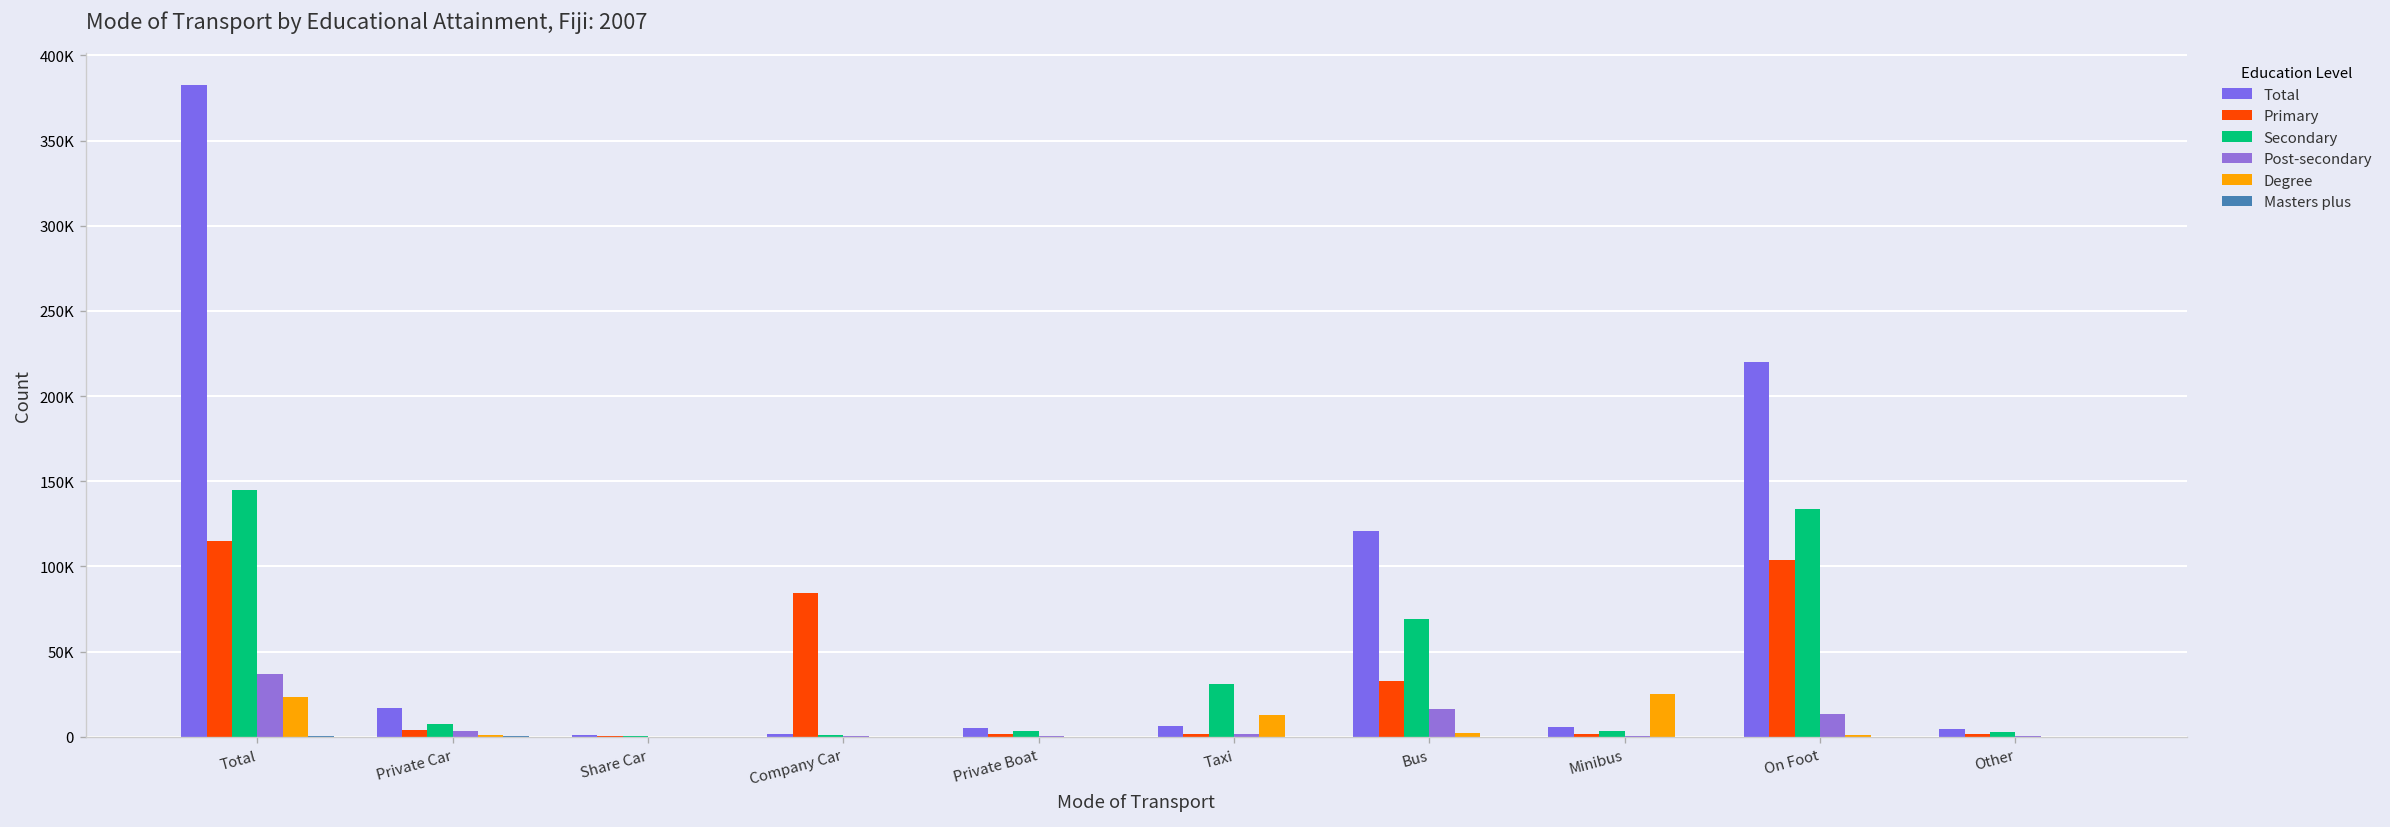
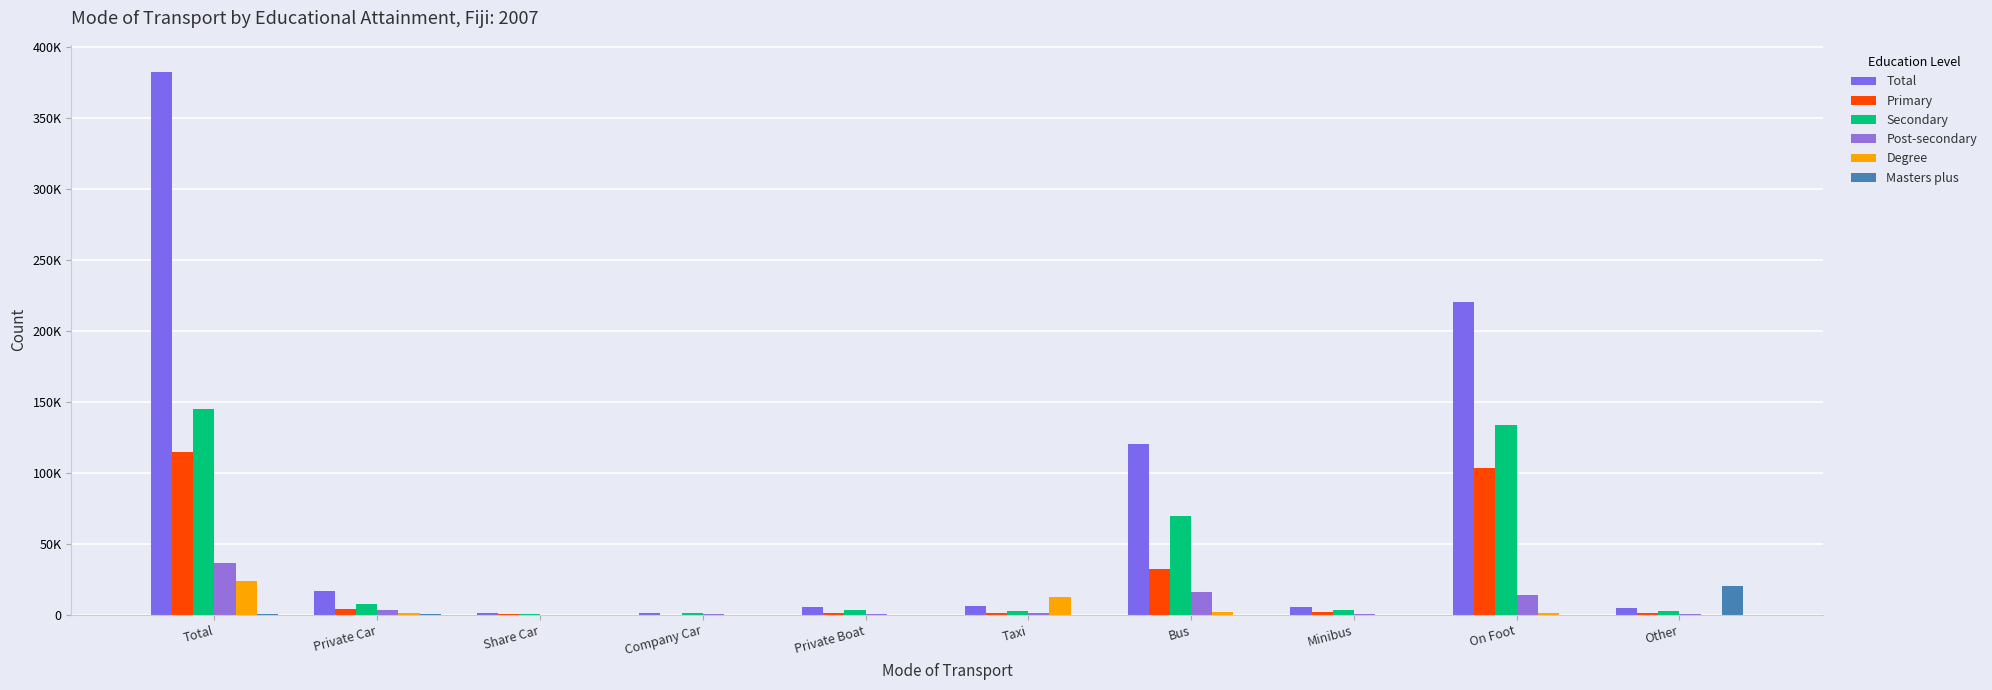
  {
    "Primary": {
      "Total": 115000,
      "Private Car": 4000,
-     "Company Car": 84000,
+     "Company Car": 0,
      "Bus": 33000,
      "Minibus": 2000,
      "On Foot": 104000
    },
    "Secondary": {
      "Total": 145000,
      "Private Car": 7000,
      "Private Boat": 3000,
-     "Taxi": 31000,
+     "Taxi": 3000,
      "Bus": 69000,
      "Minibus": 3000,
      "On Foot": 134000,
      "Other": 3000
    },
    "Degree": {
      "Total": 23000,
      "Taxi": 13000,
      "Bus": 2000,
-     "Minibus": 25000
+     "Minibus": 0
    },
    "Masters plus": {
-     "Other": 0
+     "Other": 21000
    }
  }
